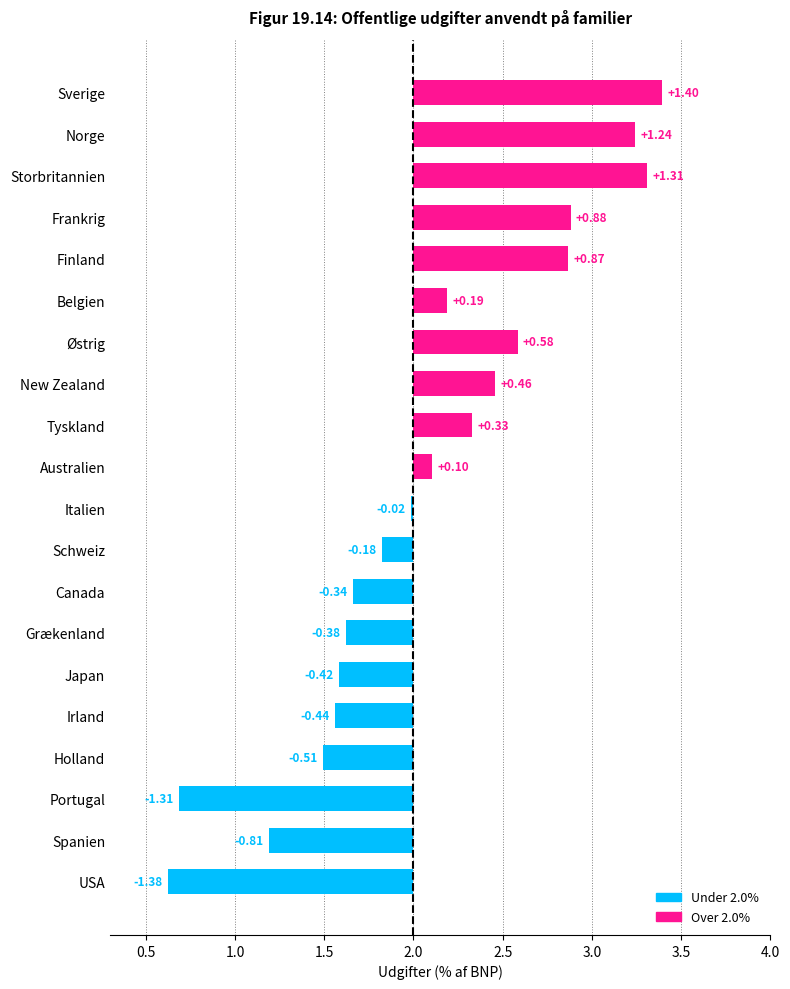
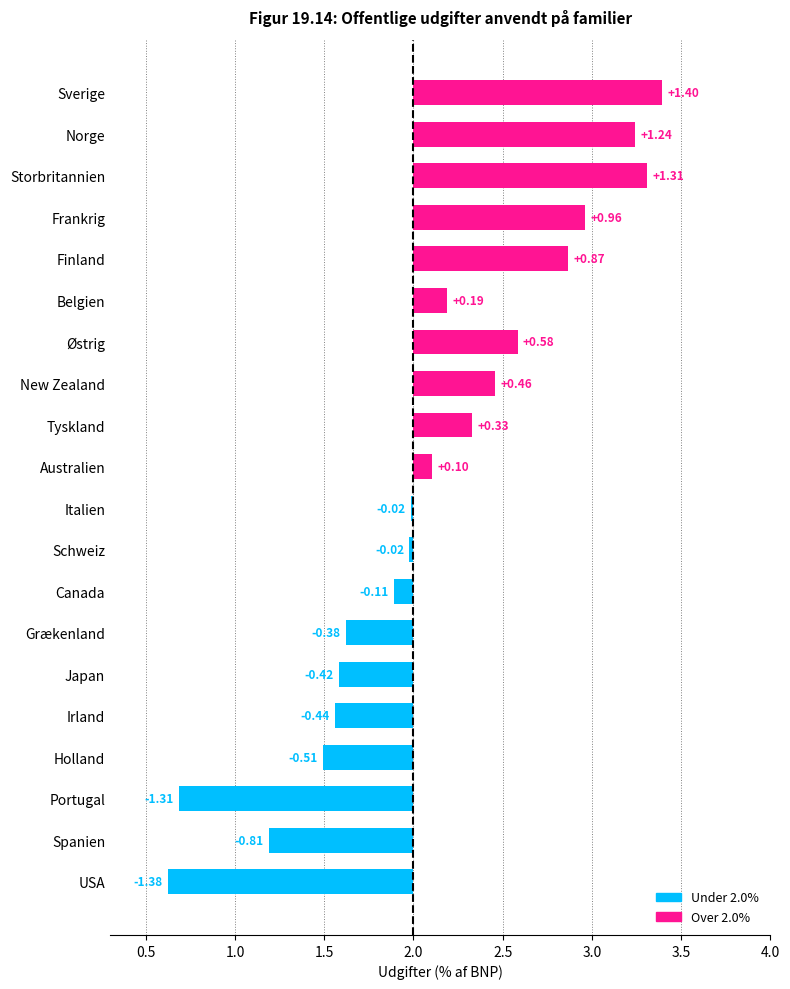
  {
    "Sverige": "+1.40",
    "Norge": "+1.24",
    "Storbritannien": "+1.31",
-   "Frankrig": "+0.88",
+   "Frankrig": "+0.96",
    "Finland": "+0.87",
    "Belgien": "+0.19",
    "Østrig": "+0.58",
    "New Zealand": "+0.46",
    "Tyskland": "+0.33",
    "Australien": "+0.10",
    "Italien": "-0.02",
-   "Schweiz": "-0.18",
-   "Canada": "-0.34",
+   "Schweiz": "-0.02",
+   "Canada": "-0.11",
    "Grækenland": "-0.38",
    "Japan": "-0.42",
    "Irland": "-0.44",
    "Holland": "-0.51",
    "Portugal": "-1.31",
    "Spanien": "-0.81",
    "USA": "-1.38"
  }
